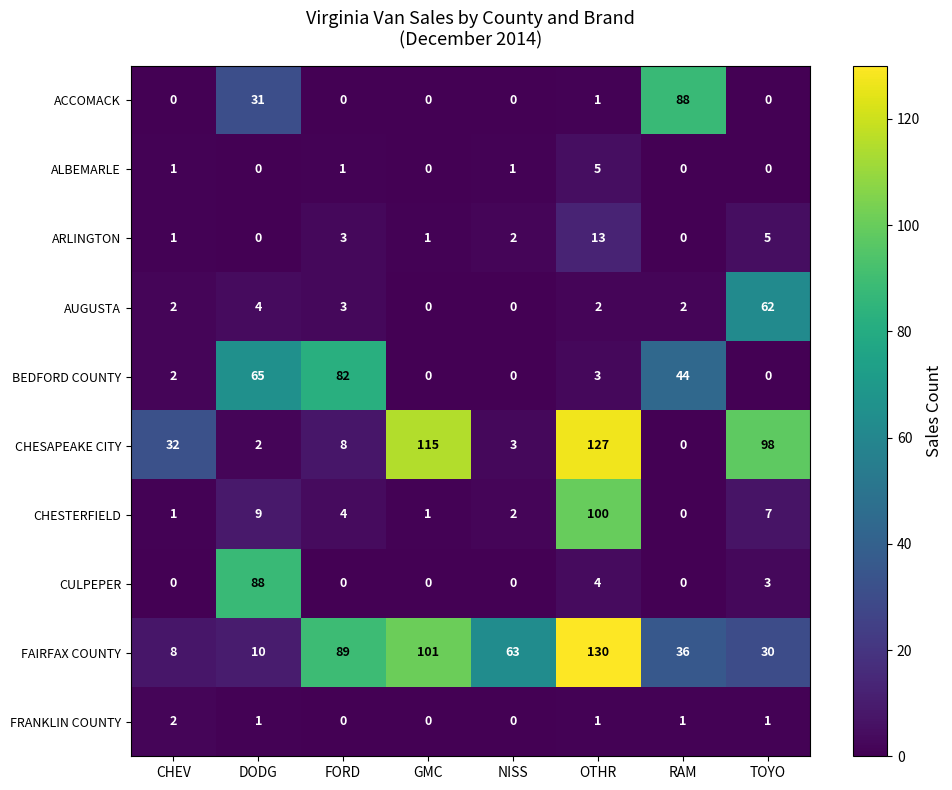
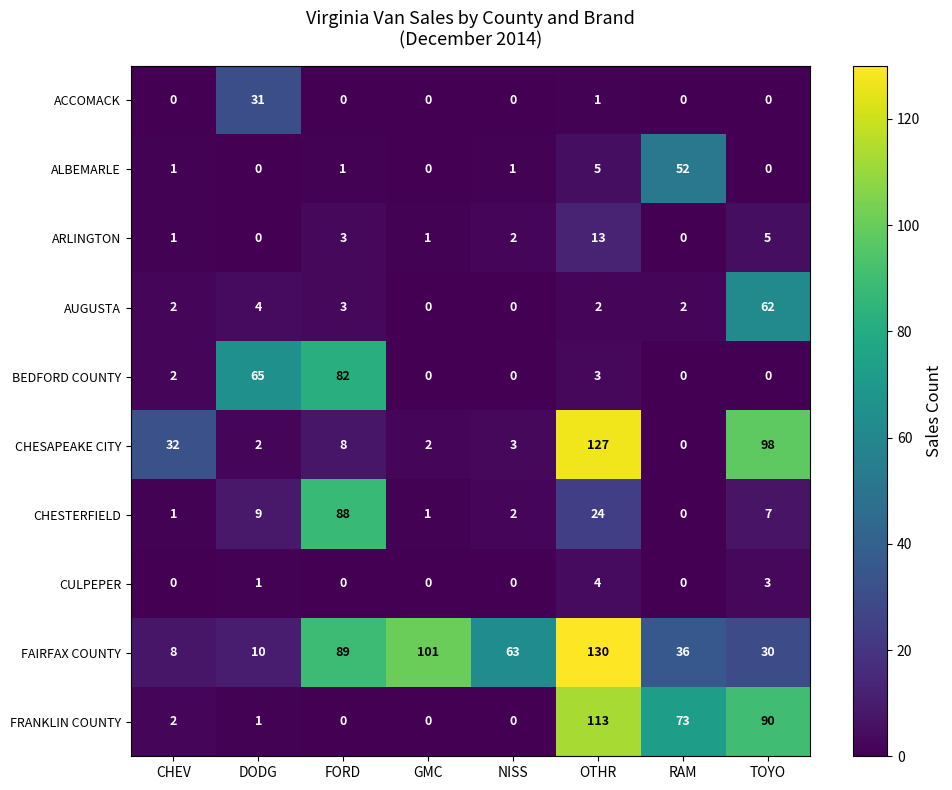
  {
    "ACCOMACK": {
      "CHEV": 0,
      "DODG": 31,
      "FORD": 0,
      "GMC": 0,
      "NISS": 0,
      "OTHR": 1,
-     "RAM": 88,
+     "RAM": 0,
      "TOYO": 0
    },
    "ALBEMARLE": {
      "CHEV": 1,
      "DODG": 0,
      "FORD": 1,
      "GMC": 0,
      "NISS": 1,
      "OTHR": 5,
-     "RAM": 0,
+     "RAM": 52,
      "TOYO": 0
    },
    "ARLINGTON": {
      "CHEV": 1,
      "DODG": 0,
      "FORD": 3,
      "GMC": 1,
      "NISS": 2,
      "OTHR": 13,
      "RAM": 0,
      "TOYO": 5
    },
    "AUGUSTA": {
      "CHEV": 2,
      "DODG": 4,
      "FORD": 3,
      "GMC": 0,
      "NISS": 0,
      "OTHR": 2,
      "RAM": 2,
      "TOYO": 62
    },
    "BEDFORD COUNTY": {
      "CHEV": 2,
      "DODG": 65,
      "FORD": 82,
      "GMC": 0,
      "NISS": 0,
      "OTHR": 3,
-     "RAM": 44,
+     "RAM": 0,
      "TOYO": 0
    },
    "CHESAPEAKE CITY": {
      "CHEV": 32,
      "DODG": 2,
      "FORD": 8,
-     "GMC": 115,
+     "GMC": 2,
      "NISS": 3,
      "OTHR": 127,
      "RAM": 0,
      "TOYO": 98
    },
    "CHESTERFIELD": {
      "CHEV": 1,
      "DODG": 9,
-     "FORD": 4,
+     "FORD": 88,
      "GMC": 1,
      "NISS": 2,
-     "OTHR": 100,
+     "OTHR": 24,
      "RAM": 0,
      "TOYO": 7
    },
    "CULPEPER": {
      "CHEV": 0,
-     "DODG": 88,
+     "DODG": 1,
      "FORD": 0,
      "GMC": 0,
      "NISS": 0,
      "OTHR": 4,
      "RAM": 0,
      "TOYO": 3
    },
    "FAIRFAX COUNTY": {
      "CHEV": 8,
      "DODG": 10,
      "FORD": 89,
      "GMC": 101,
      "NISS": 63,
      "OTHR": 130,
      "RAM": 36,
      "TOYO": 30
    },
    "FRANKLIN COUNTY": {
      "CHEV": 2,
      "DODG": 1,
      "FORD": 0,
      "GMC": 0,
      "NISS": 0,
-     "OTHR": 1,
-     "RAM": 1,
-     "TOYO": 1
+     "OTHR": 113,
+     "RAM": 73,
+     "TOYO": 90
    }
  }
